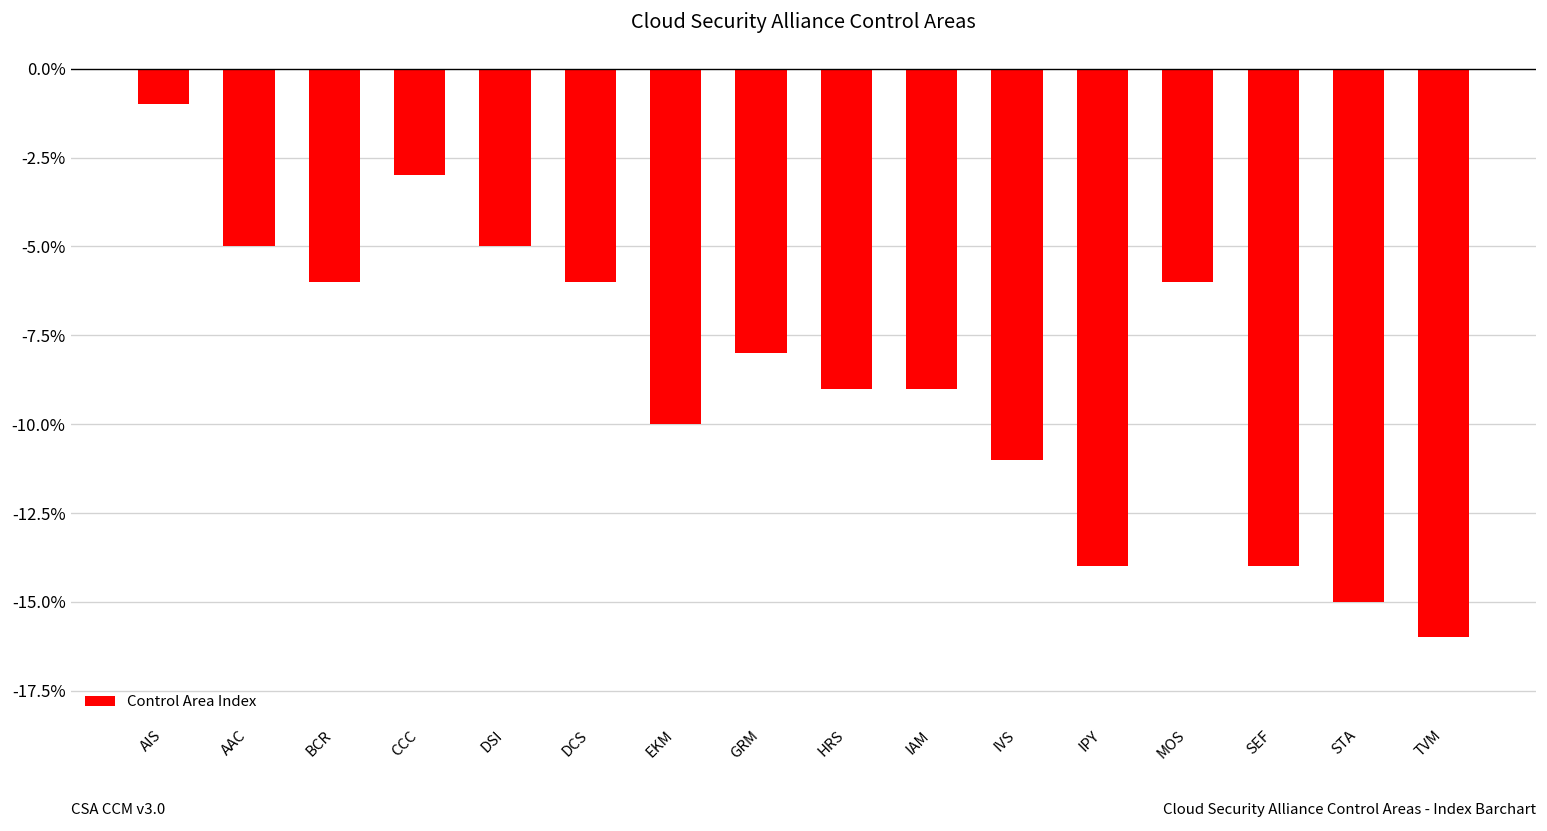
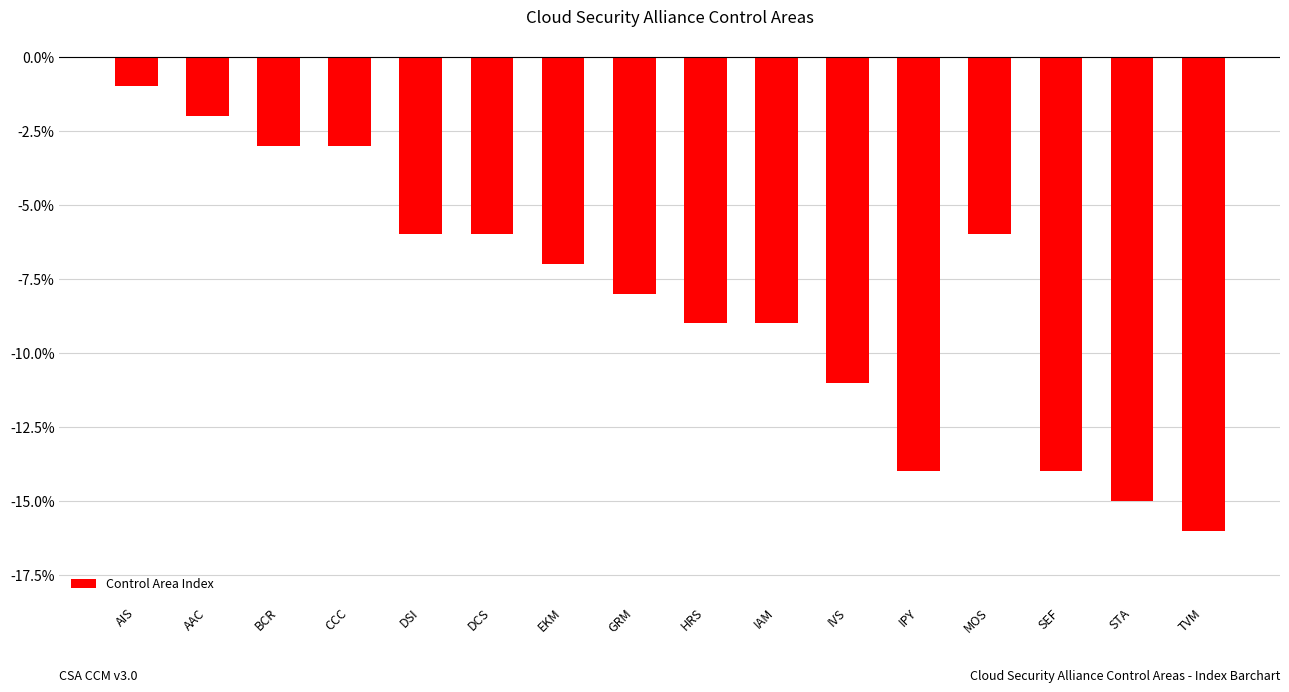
  {
    "AIS": "-1.0%",
-   "AAC": "-5.0%",
-   "BCR": "-6.0%",
+   "AAC": "-2.0%",
+   "BCR": "-3.0%",
    "CCC": "-3.0%",
-   "DSI": "-5.0%",
+   "DSI": "-6.0%",
    "DCS": "-6.0%",
-   "EKM": "-10.0%",
+   "EKM": "-7.0%",
    "GRM": "-8.0%",
    "HRS": "-9.0%",
    "IAM": "-9.0%",
    "IVS": "-11.0%",
    "IPY": "-14.0%",
    "MOS": "-6.0%",
    "SEF": "-14.0%",
    "STA": "-15.0%",
    "TVM": "-16.0%"
  }
